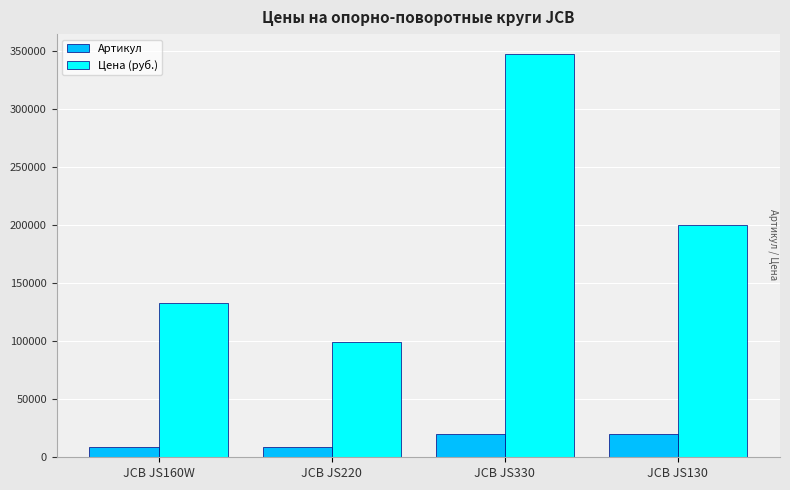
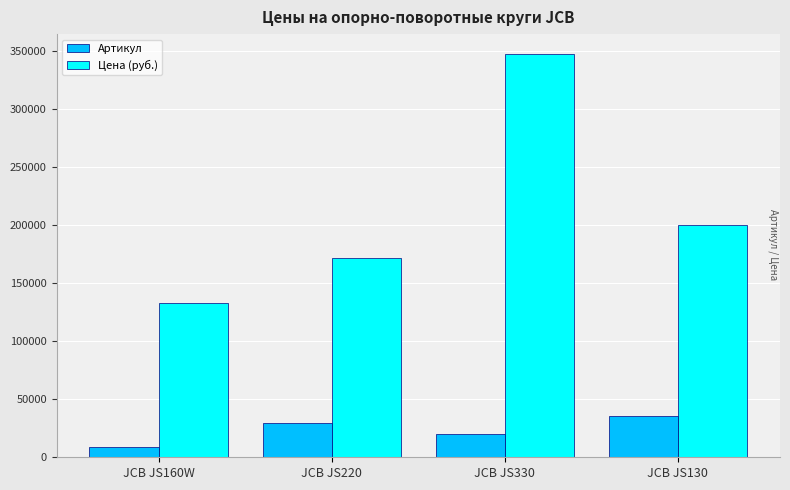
  {
    "Артикул": {
      "JCB JS160W": 9000,
-     "JCB JS220": 9000,
+     "JCB JS220": 30000,
      "JCB JS330": 20000,
-     "JCB JS130": 20000
+     "JCB JS130": 36000
    },
    "Цена (руб.)": {
      "JCB JS160W": 133000,
-     "JCB JS220": 99000,
+     "JCB JS220": 172000,
      "JCB JS330": 347000,
      "JCB JS130": 200000
    }
  }
